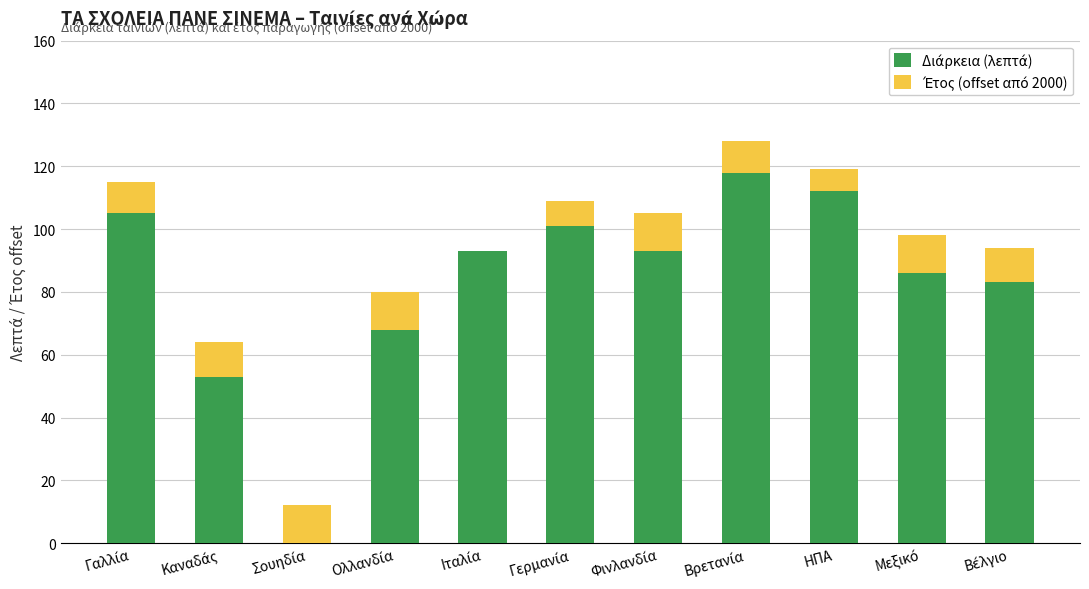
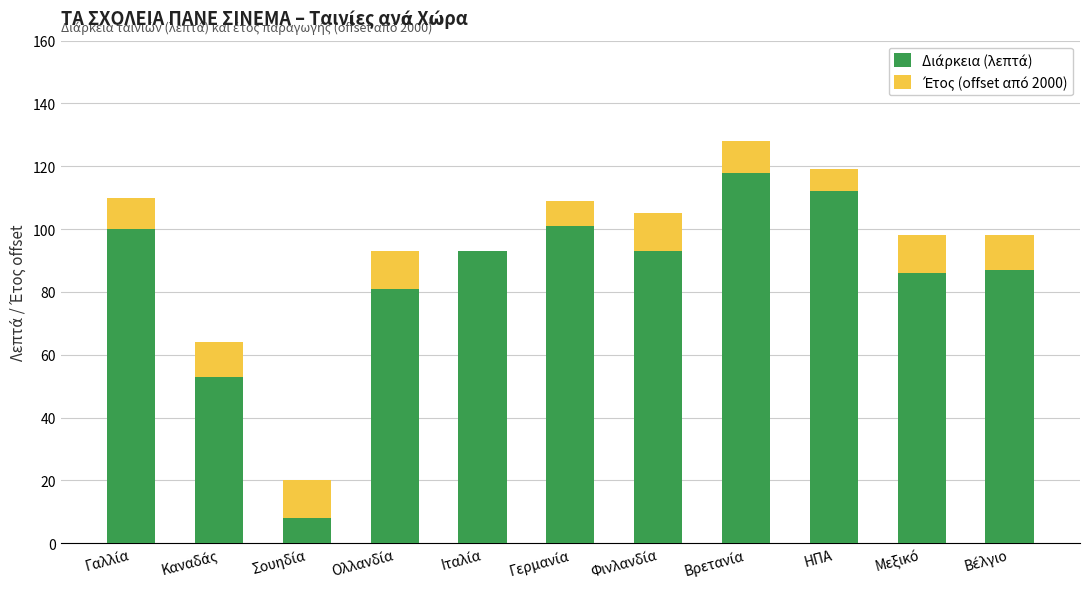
  {
    "Διάρκεια (λεπτά)": {
-     "Γαλλία": 105,
+     "Γαλλία": 100,
      "Καναδάς": 53,
-     "Σουηδία": 0,
-     "Ολλανδία": 68,
+     "Σουηδία": 8,
+     "Ολλανδία": 81,
      "Ιταλία": 93,
      "Γερμανία": 101,
      "Φινλανδία": 93,
      "Βρετανία": 118,
      "ΗΠΑ": 112,
      "Μεξικό": 86,
-     "Βέλγιο": 83
+     "Βέλγιο": 87
    },
    "Έτος (offset από 2000)": {
      "Γαλλία": 10,
      "Καναδάς": 11,
      "Σουηδία": 12,
      "Ολλανδία": 12,
      "Ιταλία": 0,
      "Γερμανία": 8,
      "Φινλανδία": 12,
      "Βρετανία": 10,
      "ΗΠΑ": 7,
      "Μεξικό": 12,
      "Βέλγιο": 11
    }
  }
